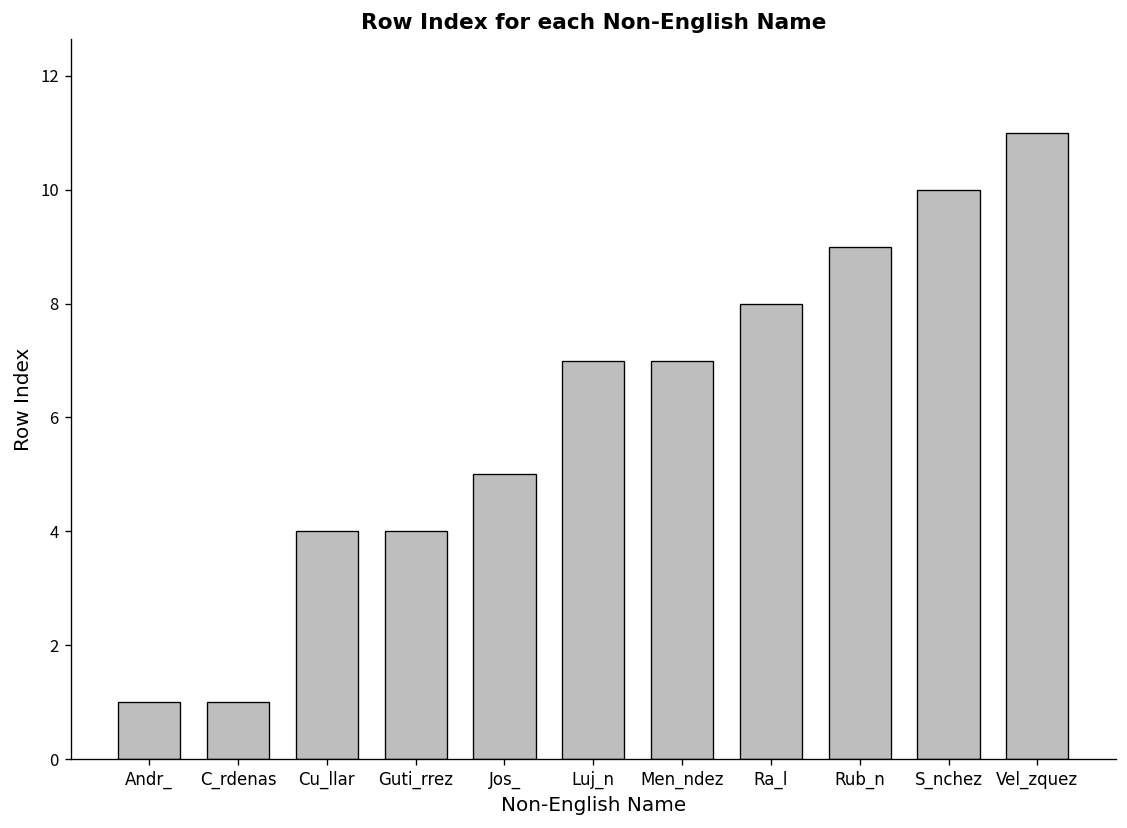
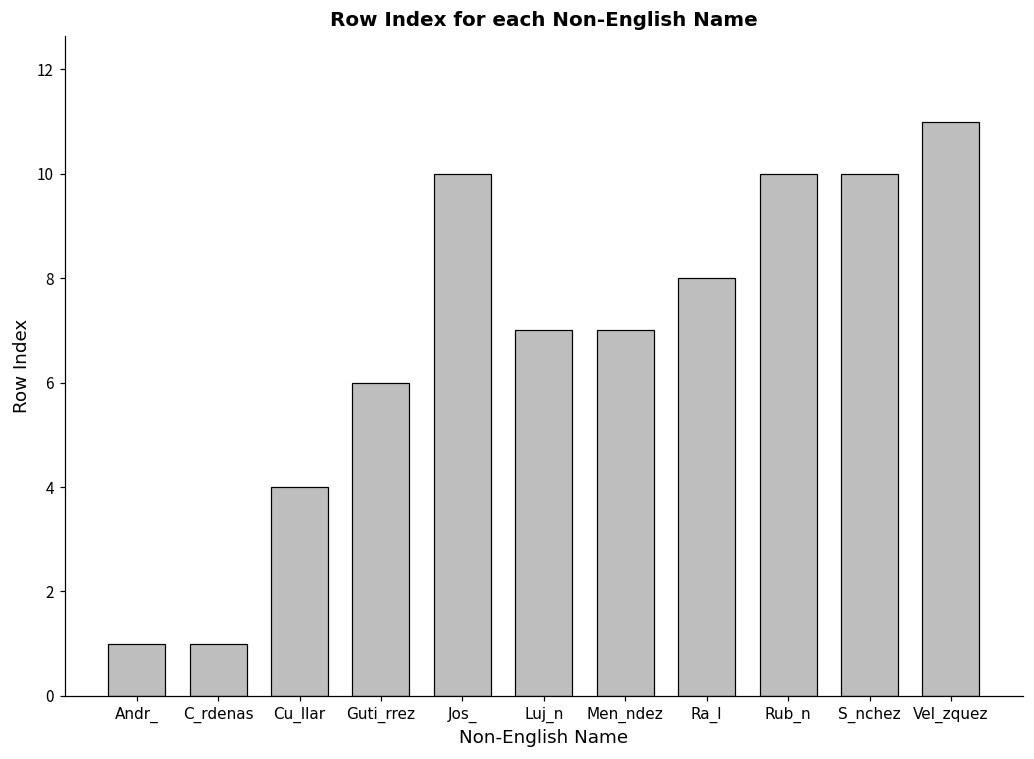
  {
    "Andr_": 1,
    "C_rdenas": 1,
    "Cu_llar": 4,
-   "Guti_rrez": 4,
-   "Jos_": 5,
+   "Guti_rrez": 6,
+   "Jos_": 10,
    "Luj_n": 7,
    "Men_ndez": 7,
    "Ra_l": 8,
-   "Rub_n": 9,
+   "Rub_n": 10,
    "S_nchez": 10,
    "Vel_zquez": 11
  }
